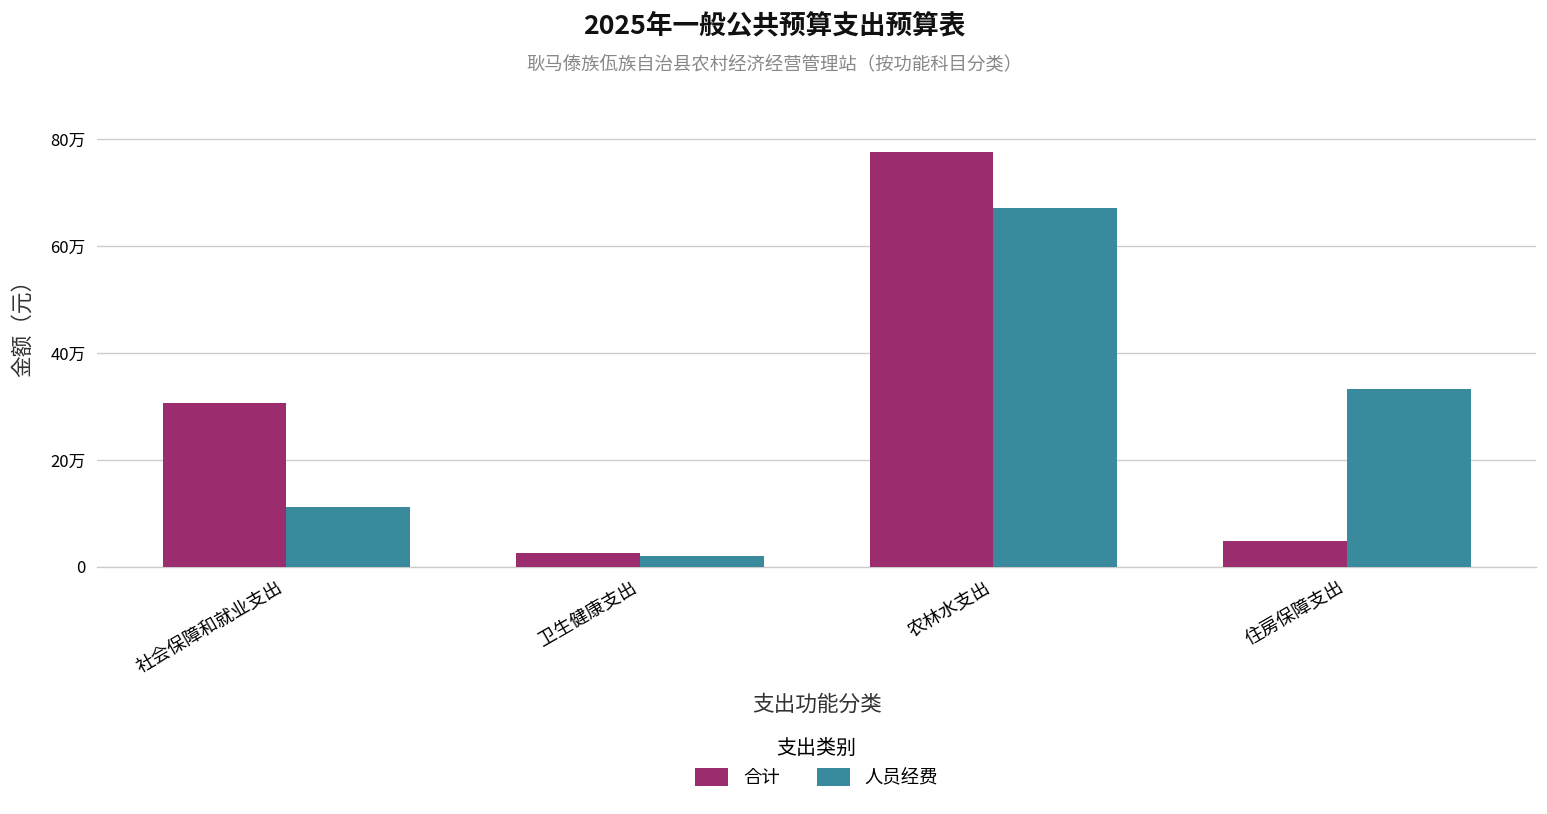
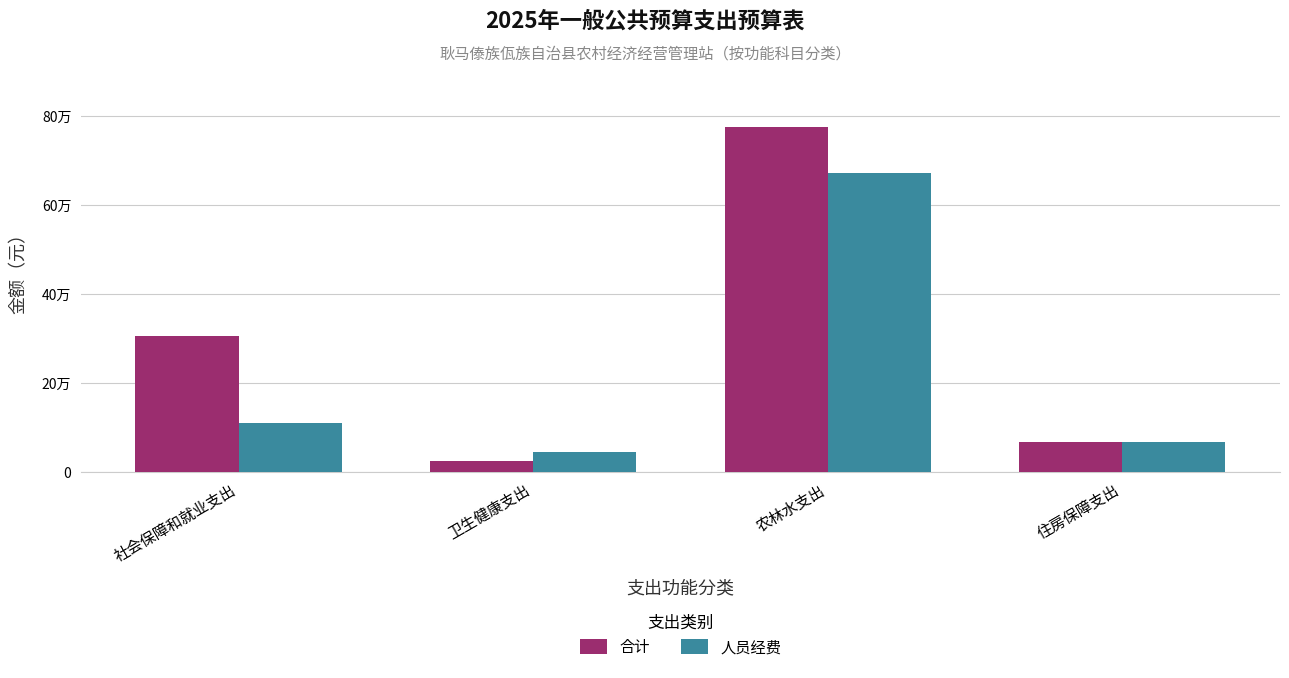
  {
    "合计": {
      "社会保障和就业支出": "31万",
      "卫生健康支出": "3万",
      "农林水支出": "78万",
-     "住房保障支出": "5万"
+     "住房保障支出": "7万"
    },
    "人员经费": {
      "社会保障和就业支出": "11万",
-     "卫生健康支出": "2万",
+     "卫生健康支出": "4万",
      "农林水支出": "67万",
-     "住房保障支出": "33万"
+     "住房保障支出": "7万"
    }
  }
